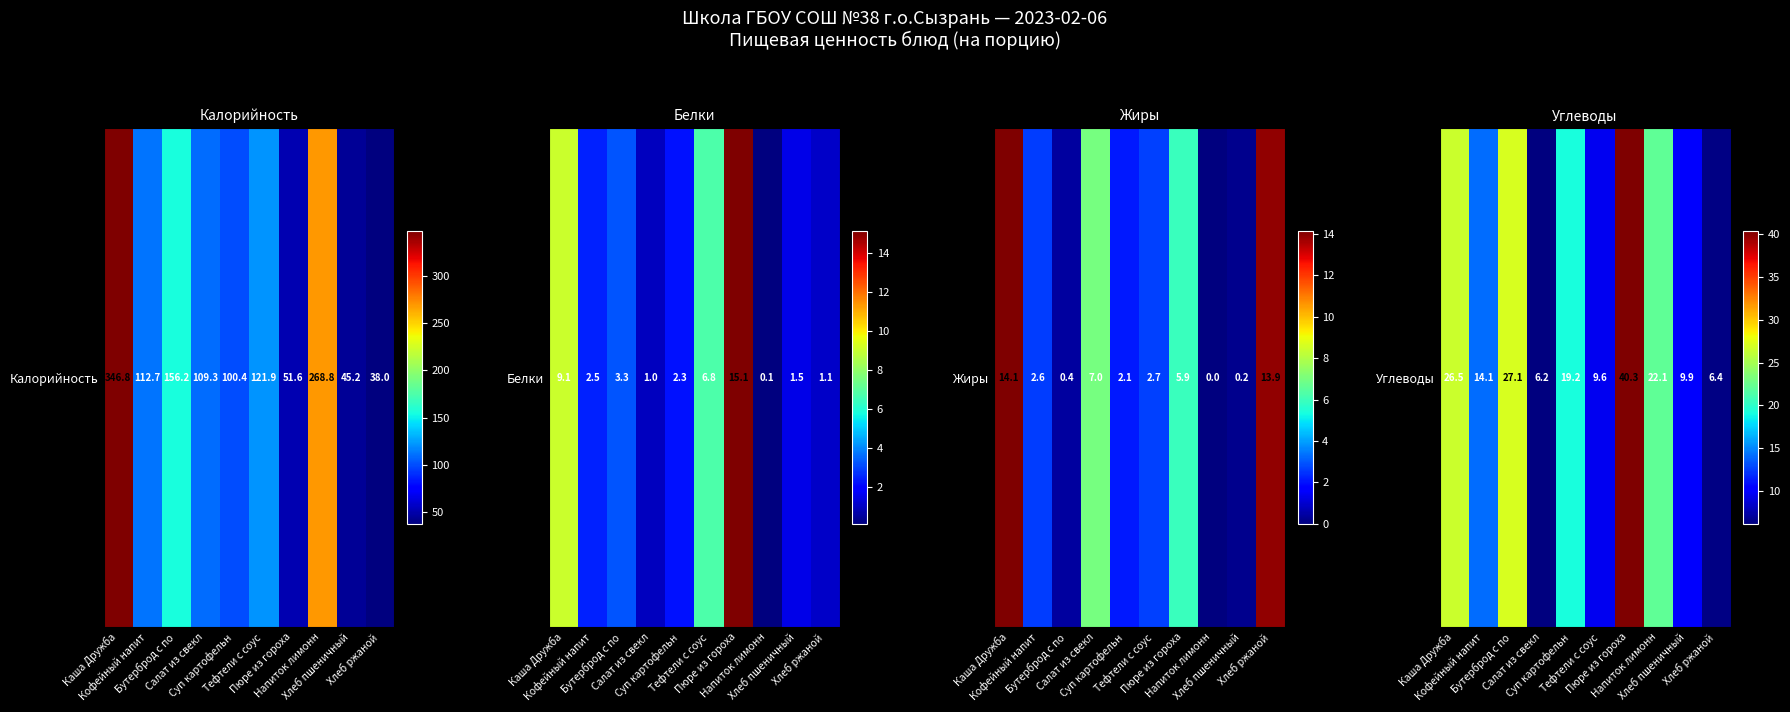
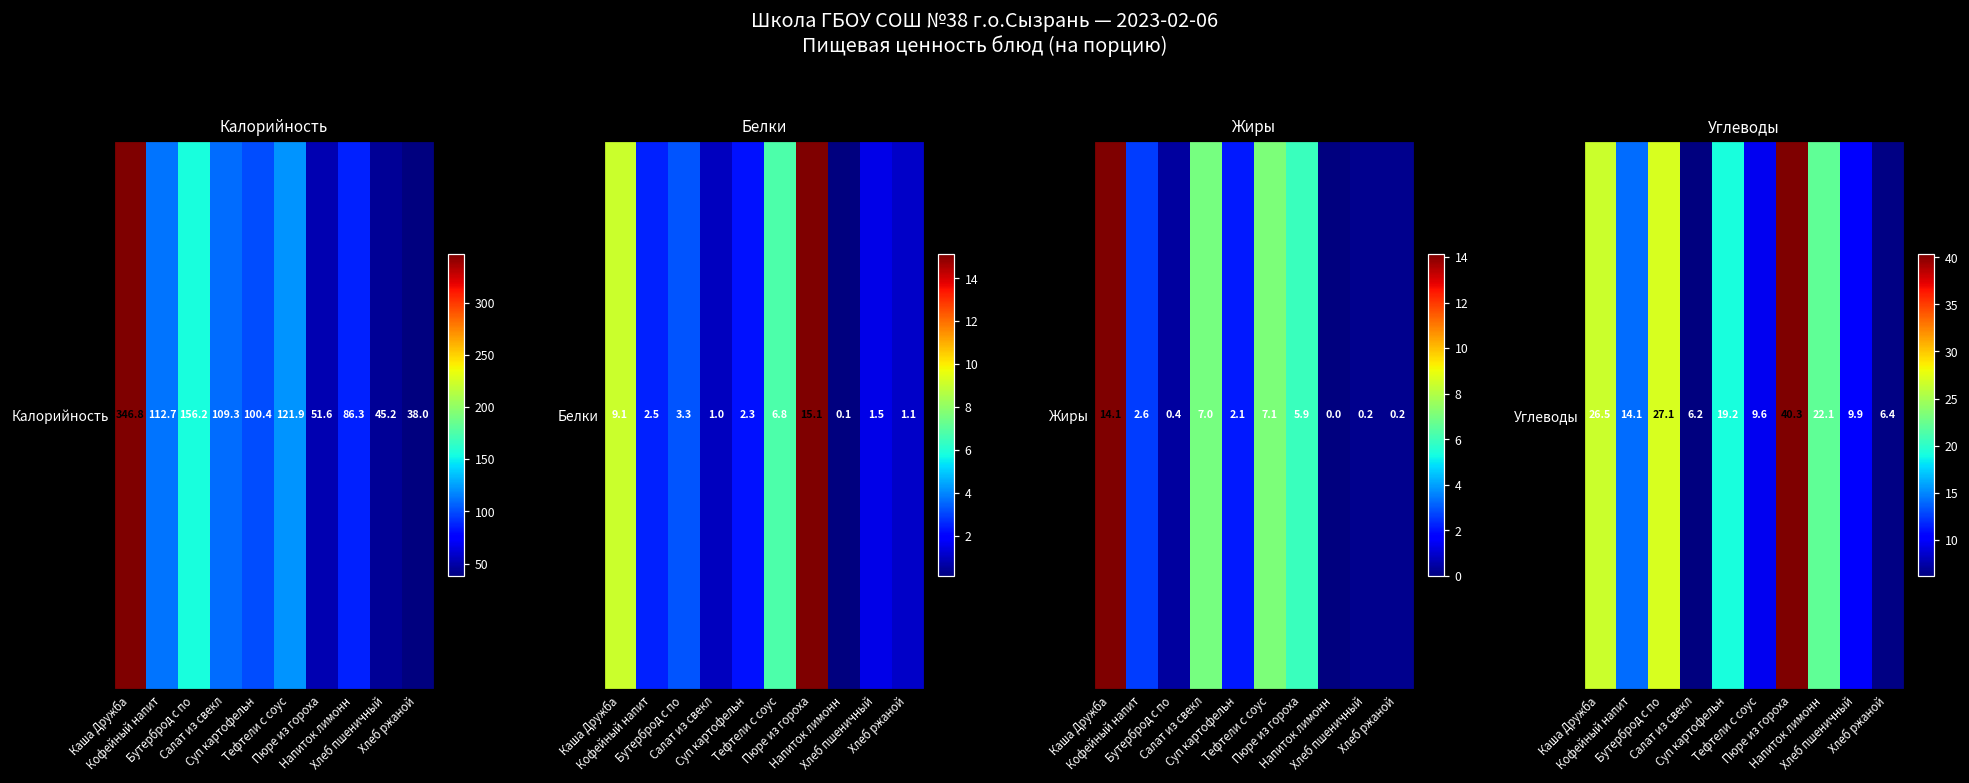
  {
    "Калорийность": {
      "Калорийность": {
        "Каша Дружба": 346.8,
        "Кофейный напит": 112.7,
        "Бутерброд с по": 156.2,
        "Салат из свекл": 109.3,
        "Суп картофельн": 100.4,
        "Тефтели с соус": 121.9,
        "Пюре из гороха": 51.6,
-       "Напиток лимонн": 268.8,
+       "Напиток лимонн": 86.3,
        "Хлеб пшеничный": 45.2,
        "Хлеб ржаной": 38.0
      }
    },
    "Белки": {
      "Белки": {
        "Каша Дружба": 9.1,
        "Кофейный напит": 2.5,
        "Бутерброд с по": 3.3,
        "Салат из свекл": 1.0,
        "Суп картофельн": 2.3,
        "Тефтели с соус": 6.8,
        "Пюре из гороха": 15.1,
        "Напиток лимонн": 0.1,
        "Хлеб пшеничный": 1.5,
        "Хлеб ржаной": 1.1
      }
    },
    "Жиры": {
      "Жиры": {
        "Каша Дружба": 14.1,
        "Кофейный напит": 2.6,
        "Бутерброд с по": 0.4,
        "Салат из свекл": 7.0,
        "Суп картофельн": 2.1,
-       "Тефтели с соус": 2.7,
+       "Тефтели с соус": 7.1,
        "Пюре из гороха": 5.9,
        "Напиток лимонн": 0.0,
        "Хлеб пшеничный": 0.2,
-       "Хлеб ржаной": 13.9
+       "Хлеб ржаной": 0.2
      }
    },
    "Углеводы": {
      "Углеводы": {
        "Каша Дружба": 26.5,
        "Кофейный напит": 14.1,
        "Бутерброд с по": 27.1,
        "Салат из свекл": 6.2,
        "Суп картофельн": 19.2,
        "Тефтели с соус": 9.6,
        "Пюре из гороха": 40.3,
        "Напиток лимонн": 22.1,
        "Хлеб пшеничный": 9.9,
        "Хлеб ржаной": 6.4
      }
    }
  }
